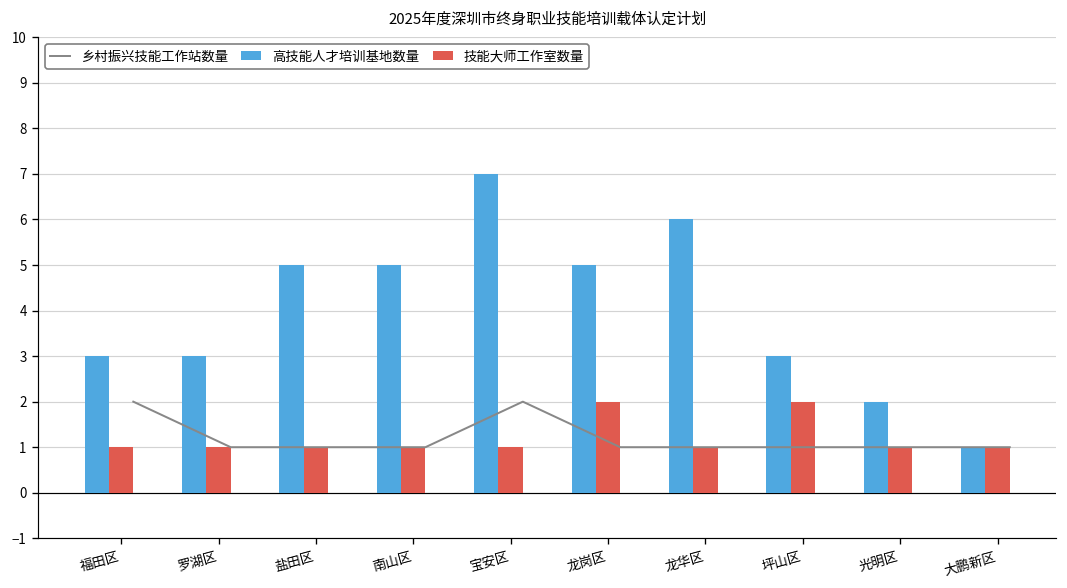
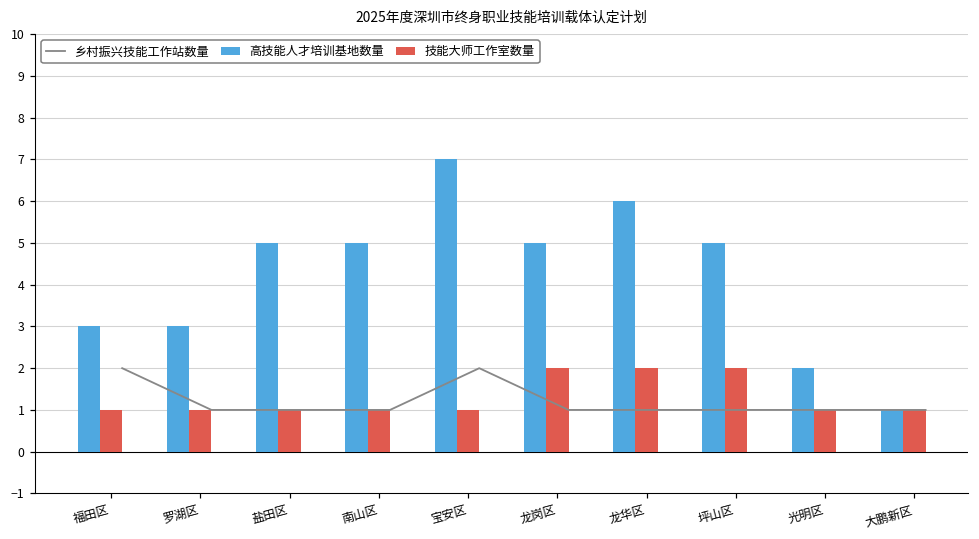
  {
    "高技能人才培训基地数量": {
      "福田区": 3,
      "罗湖区": 3,
      "盐田区": 5,
      "南山区": 5,
      "宝安区": 7,
      "龙岗区": 5,
      "龙华区": 6,
-     "坪山区": 3,
+     "坪山区": 5,
      "光明区": 2,
      "大鹏新区": 1
    },
    "技能大师工作室数量": {
      "福田区": 1,
      "罗湖区": 1,
      "盐田区": 1,
      "南山区": 1,
      "宝安区": 1,
      "龙岗区": 2,
-     "龙华区": 1,
+     "龙华区": 2,
      "坪山区": 2,
      "光明区": 1,
      "大鹏新区": 1
    }
  }
